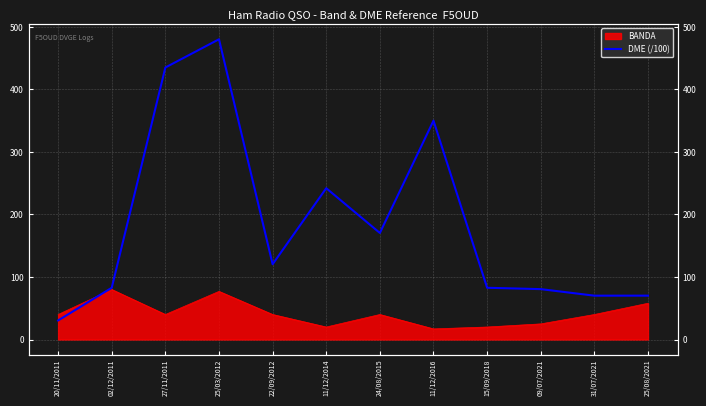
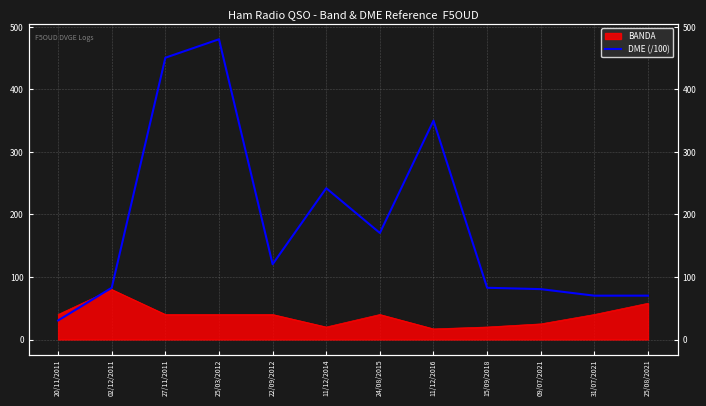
  {
    "BANDA": {
      "20/11/2011": 40,
      "27/11/2011": 40,
-     "25/03/2012": 80,
+     "25/03/2012": 40,
      "22/09/2012": 40,
      "11/12/2014": 20,
      "24/08/2015": 40,
      "11/12/2016": 20,
      "15/09/2018": 20,
      "09/07/2021": 30,
      "31/07/2021": 40,
      "25/08/2021": 60
    },
    "DME (/100)": {
      "20/11/2011": 30,
-     "27/11/2011": 440,
+     "27/11/2011": 450,
      "25/03/2012": 480,
      "22/09/2012": 120,
      "11/12/2014": 240,
      "24/08/2015": 170,
      "11/12/2016": 350,
      "15/09/2018": 80,
      "09/07/2021": 80,
      "31/07/2021": 70,
      "25/08/2021": 70
    }
  }
